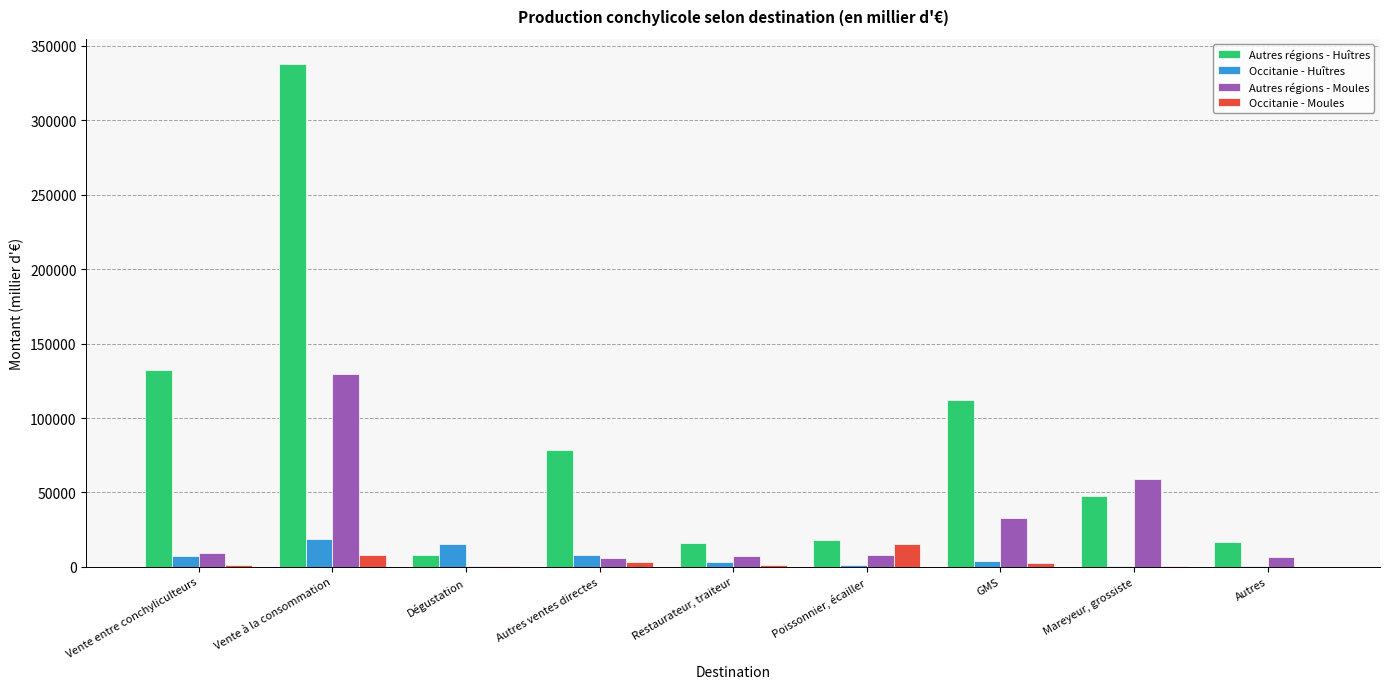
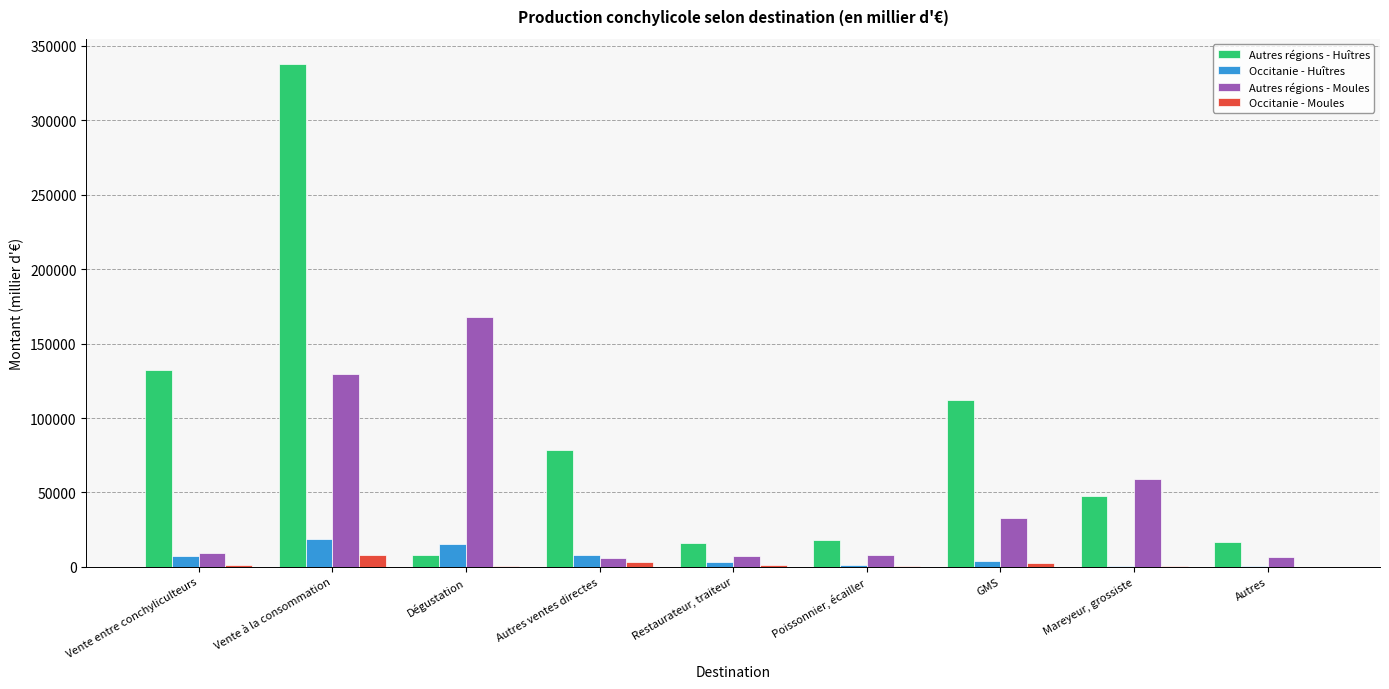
  {
    "Autres régions - Huîtres": {
      "Vente entre conchyliculteurs": 132000,
      "Vente à la consommation": 338000,
      "Dégustation": 8000,
      "Autres ventes directes": 79000,
      "Restaurateur, traiteur": 16000,
      "Poissonnier, écailler": 18000,
      "GMS": 112000,
      "Mareyeur, grossiste": 48000,
      "Autres": 17000
    },
    "Occitanie - Huîtres": {
      "Vente entre conchyliculteurs": 7000,
      "Vente à la consommation": 19000,
      "Dégustation": 15000,
      "Autres ventes directes": 8000,
      "Restaurateur, traiteur": 3000,
      "GMS": 4000
    },
    "Autres régions - Moules": {
      "Vente entre conchyliculteurs": 9000,
      "Vente à la consommation": 130000,
-     "Dégustation": 1000,
+     "Dégustation": 168000,
      "Autres ventes directes": 6000,
      "Restaurateur, traiteur": 7000,
      "Poissonnier, écailler": 8000,
      "GMS": 33000,
      "Mareyeur, grossiste": 59000,
      "Autres": 6000
    },
    "Occitanie - Moules": {
      "Vente à la consommation": 8000,
      "Autres ventes directes": 3000,
-     "Poissonnier, écailler": 16000,
+     "Poissonnier, écailler": 0,
      "GMS": 2000
    }
  }
